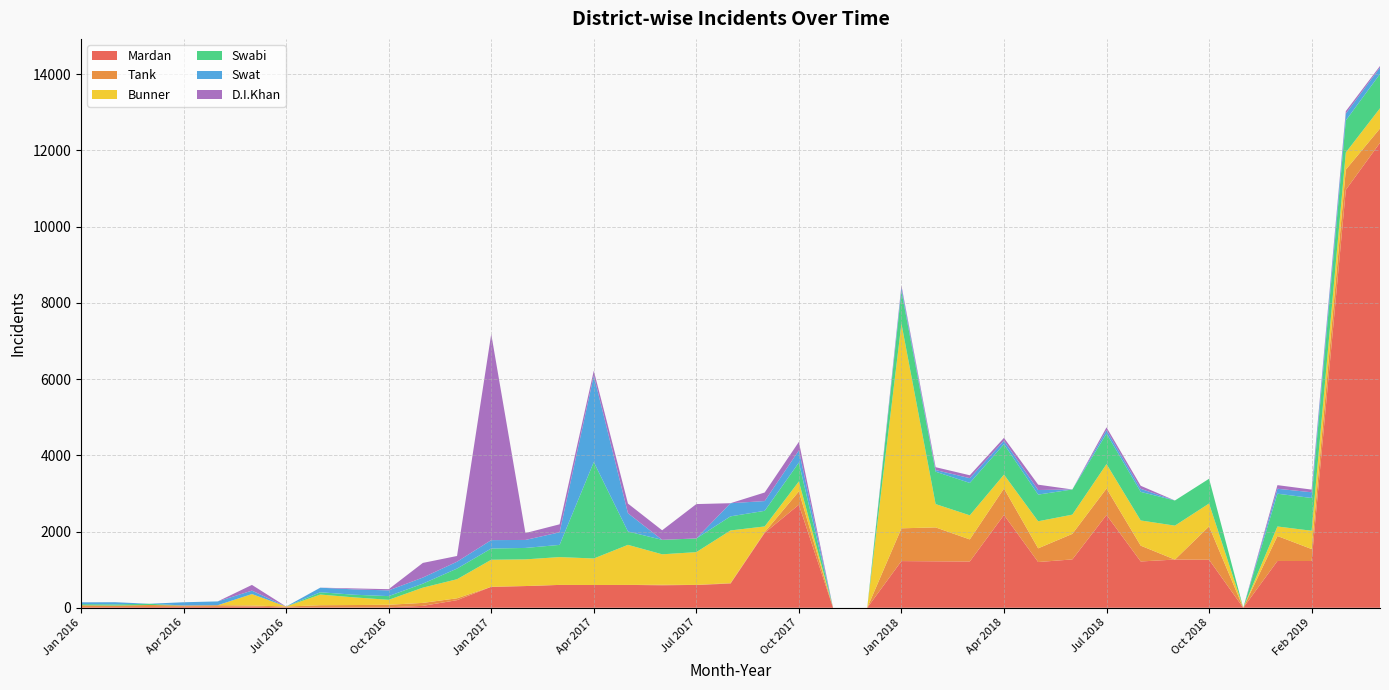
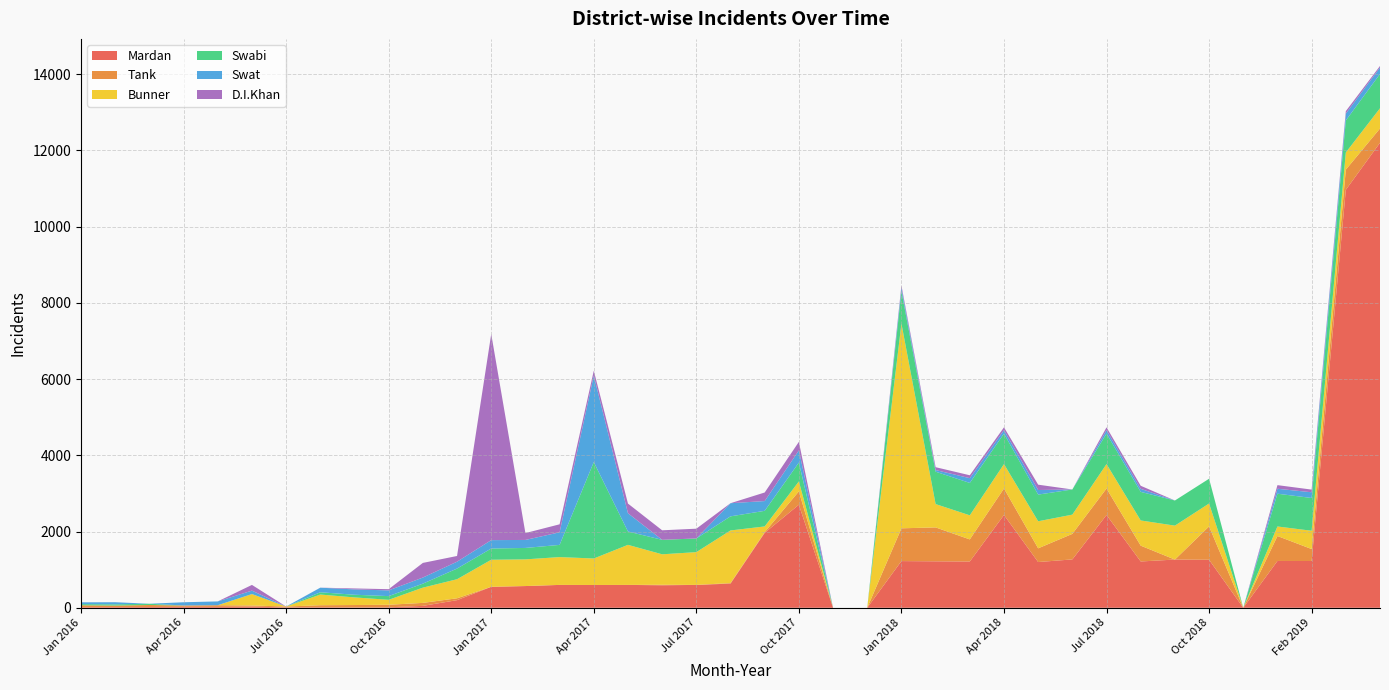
  {
    "Bunner": {
      "Oct 2016": 100,
      "Jan 2017": 700,
      "Apr 2017": 700,
      "Jul 2017": 900,
      "Oct 2017": 300,
      "Jan 2018": 5400,
-     "Apr 2018": 400,
+     "Apr 2018": 600,
      "Jul 2018": 600,
      "Oct 2018": 600,
      "Feb 2019": 500
    },
    "Swabi": {
      "Oct 2016": 100,
      "Jan 2017": 300,
      "Apr 2017": 2500,
      "Oct 2017": 500,
      "Jan 2018": 900,
      "Apr 2018": 800,
      "Jul 2018": 800,
      "Feb 2019": 900
    },
    "Swat": {
      "Jan 2017": 200,
      "Apr 2017": 2300,
      "Oct 2017": 300,
      "Apr 2018": 100,
      "Jul 2018": 100,
      "Feb 2019": 200
    },
    "D.I.Khan": {
      "Jan 2017": 5400,
      "Apr 2017": 100,
-     "Jul 2017": 900,
+     "Jul 2017": 300,
      "Oct 2017": 200,
      "Apr 2018": 100,
      "Jul 2018": 100,
      "Feb 2019": 100
    }
  }
